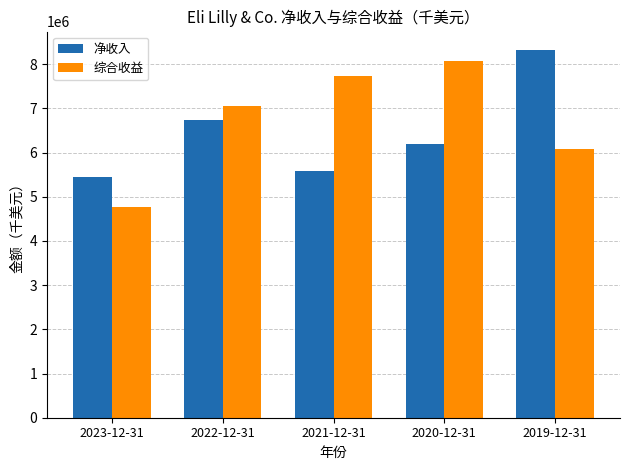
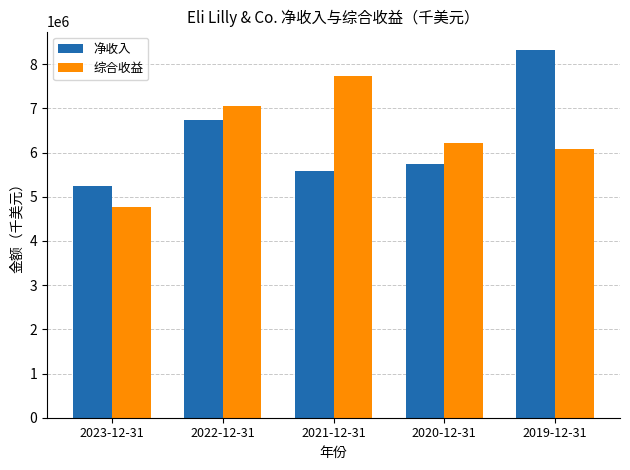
  {
    "净收入": {
-     "2023-12-31": 5500000,
+     "2023-12-31": 5200000,
      "2022-12-31": 6700000,
      "2021-12-31": 5600000,
-     "2020-12-31": 6200000,
+     "2020-12-31": 5700000,
      "2019-12-31": 8300000
    },
    "综合收益": {
      "2023-12-31": 4800000,
      "2022-12-31": 7100000,
      "2021-12-31": 7700000,
-     "2020-12-31": 8100000,
+     "2020-12-31": 6200000,
      "2019-12-31": 6100000
    }
  }
